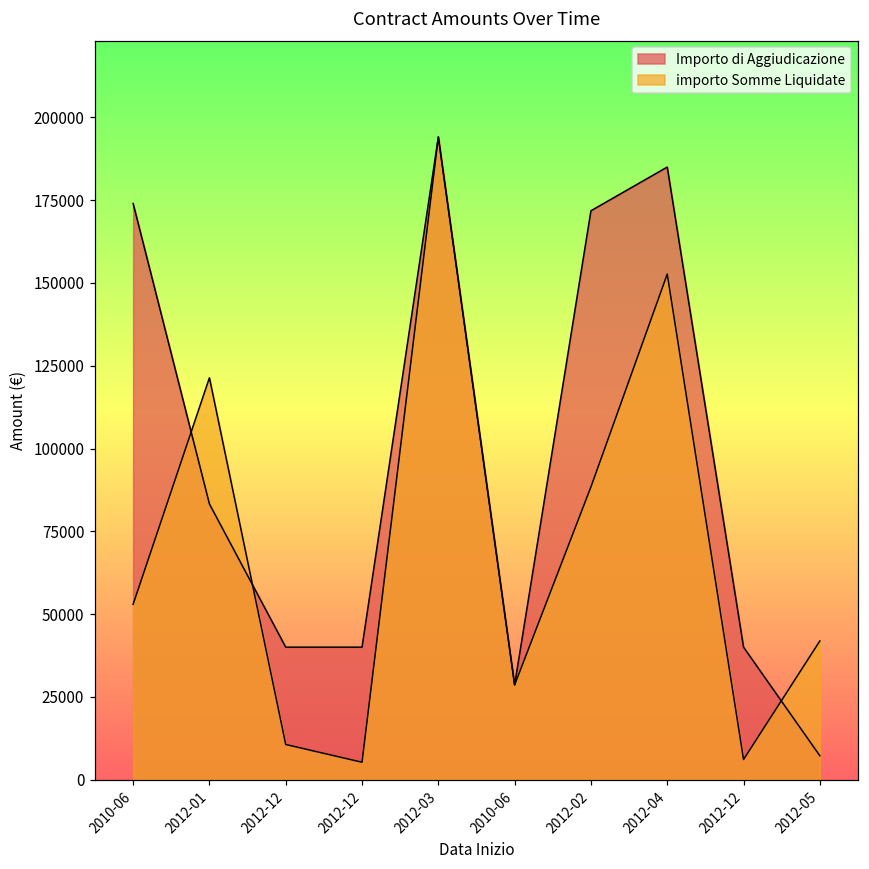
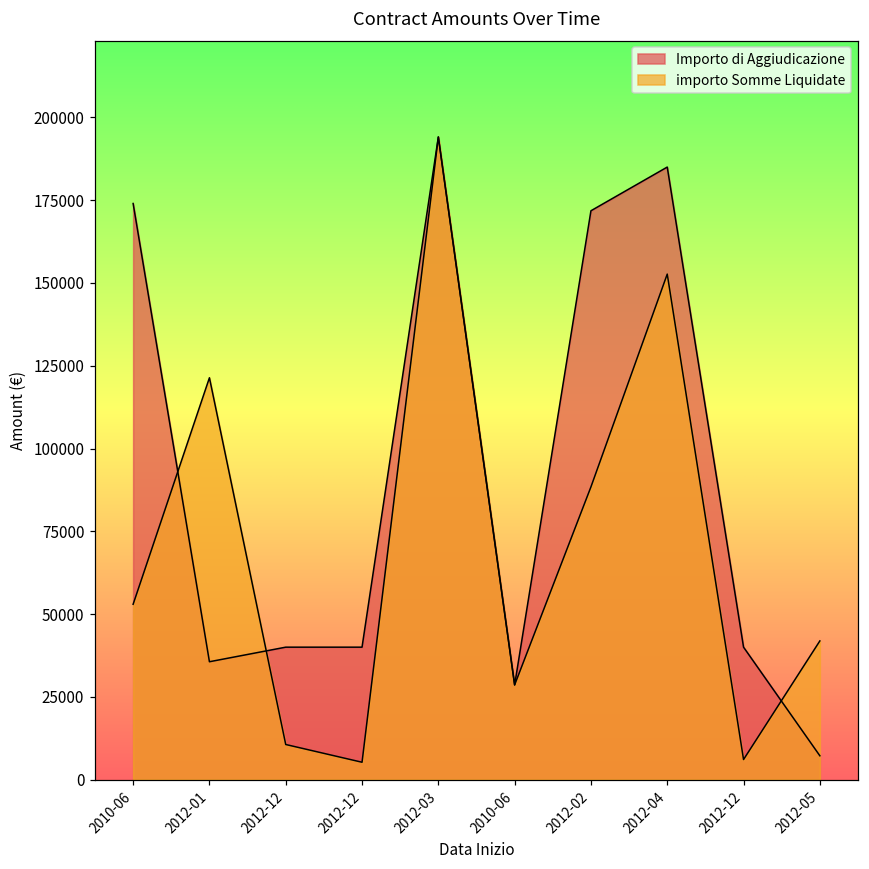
  {
    "Importo di Aggiudicazione": {
-     "2012-01": 83000,
+     "2012-01": 36000,
      "2012-02": 172000,
      "2012-04": 185000,
      "2012-05": 7000
    },
    "importo Somme Liquidate": {
      "2012-01": 121000,
      "2012-02": 88000,
      "2012-04": 153000,
      "2012-05": 42000
    }
  }
